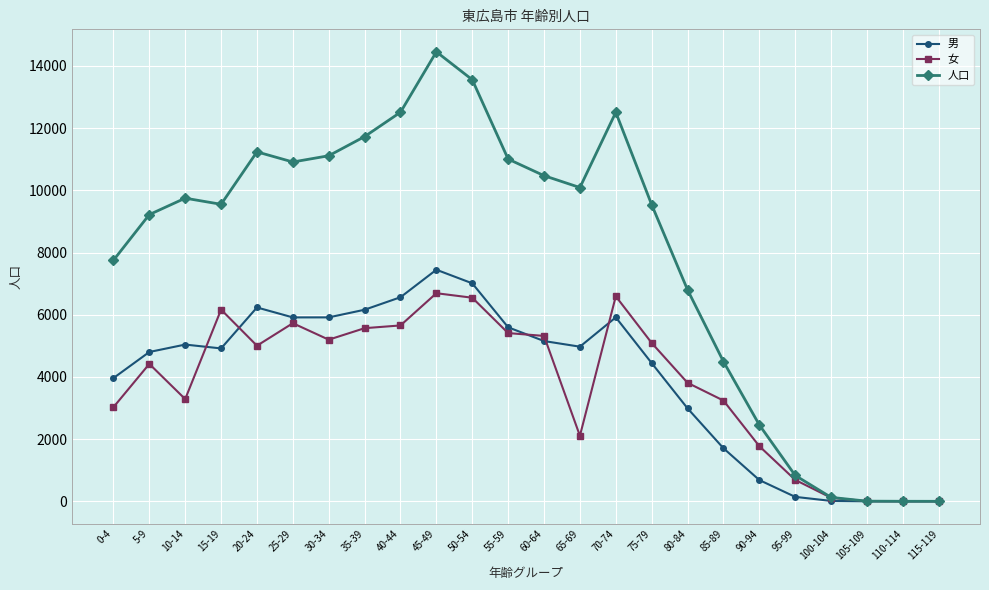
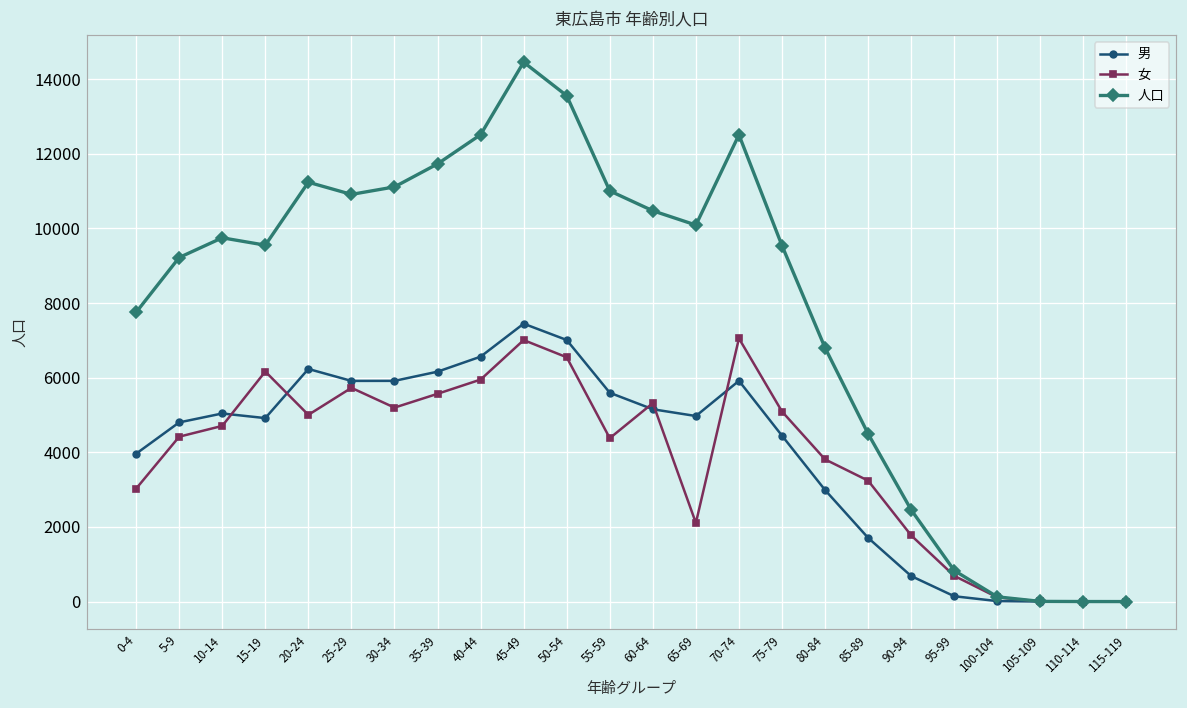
  {
    "女": {
      "0-4": 3000,
      "5-9": 4400,
-     "10-14": 3300,
+     "10-14": 4700,
      "15-19": 6200,
      "20-24": 5000,
      "25-29": 5700,
      "30-34": 5200,
      "35-39": 5600,
-     "40-44": 5700,
-     "45-49": 6700,
+     "40-44": 5900,
+     "45-49": 7000,
      "50-54": 6500,
-     "55-59": 5400,
+     "55-59": 4400,
      "60-64": 5300,
      "65-69": 2100,
-     "70-74": 6600,
+     "70-74": 7100,
      "75-79": 5100,
      "80-84": 3800,
      "85-89": 3200,
      "90-94": 1800,
      "95-99": 700
    }
  }
